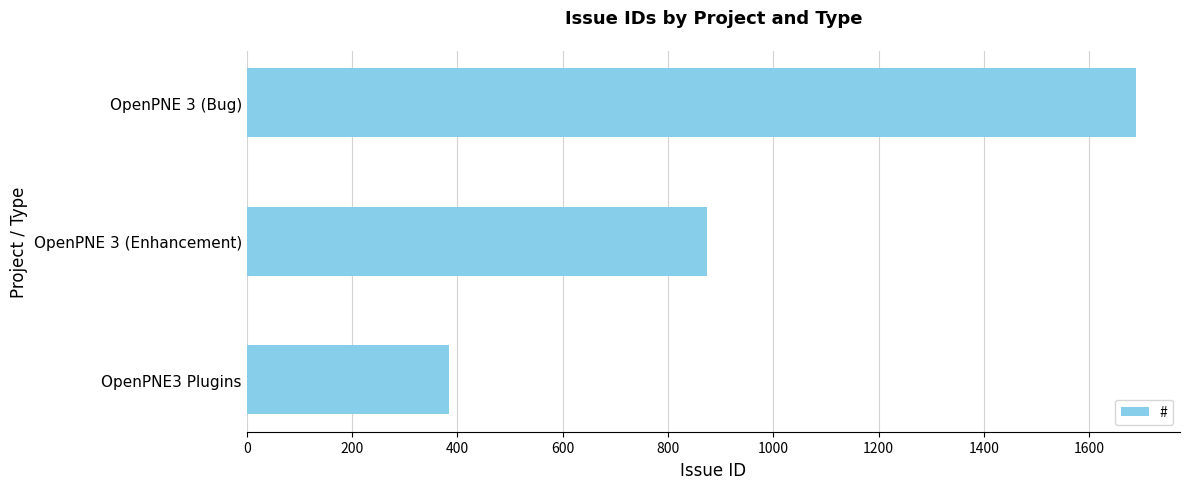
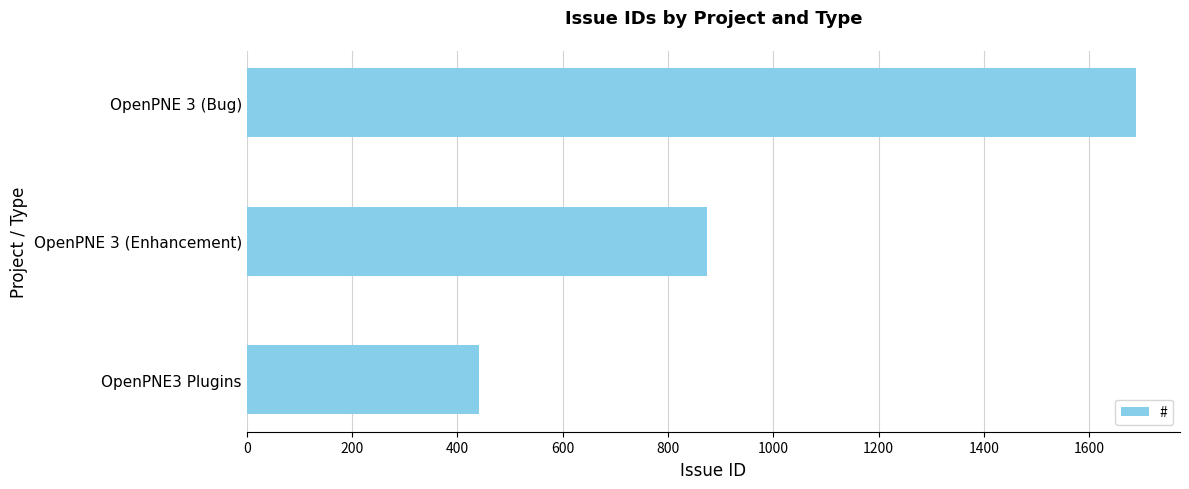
  {
    "OpenPNE 3 (Bug)": 1690,
    "OpenPNE 3 (Enhancement)": 880,
-   "OpenPNE3 Plugins": 390
+   "OpenPNE3 Plugins": 440
  }
